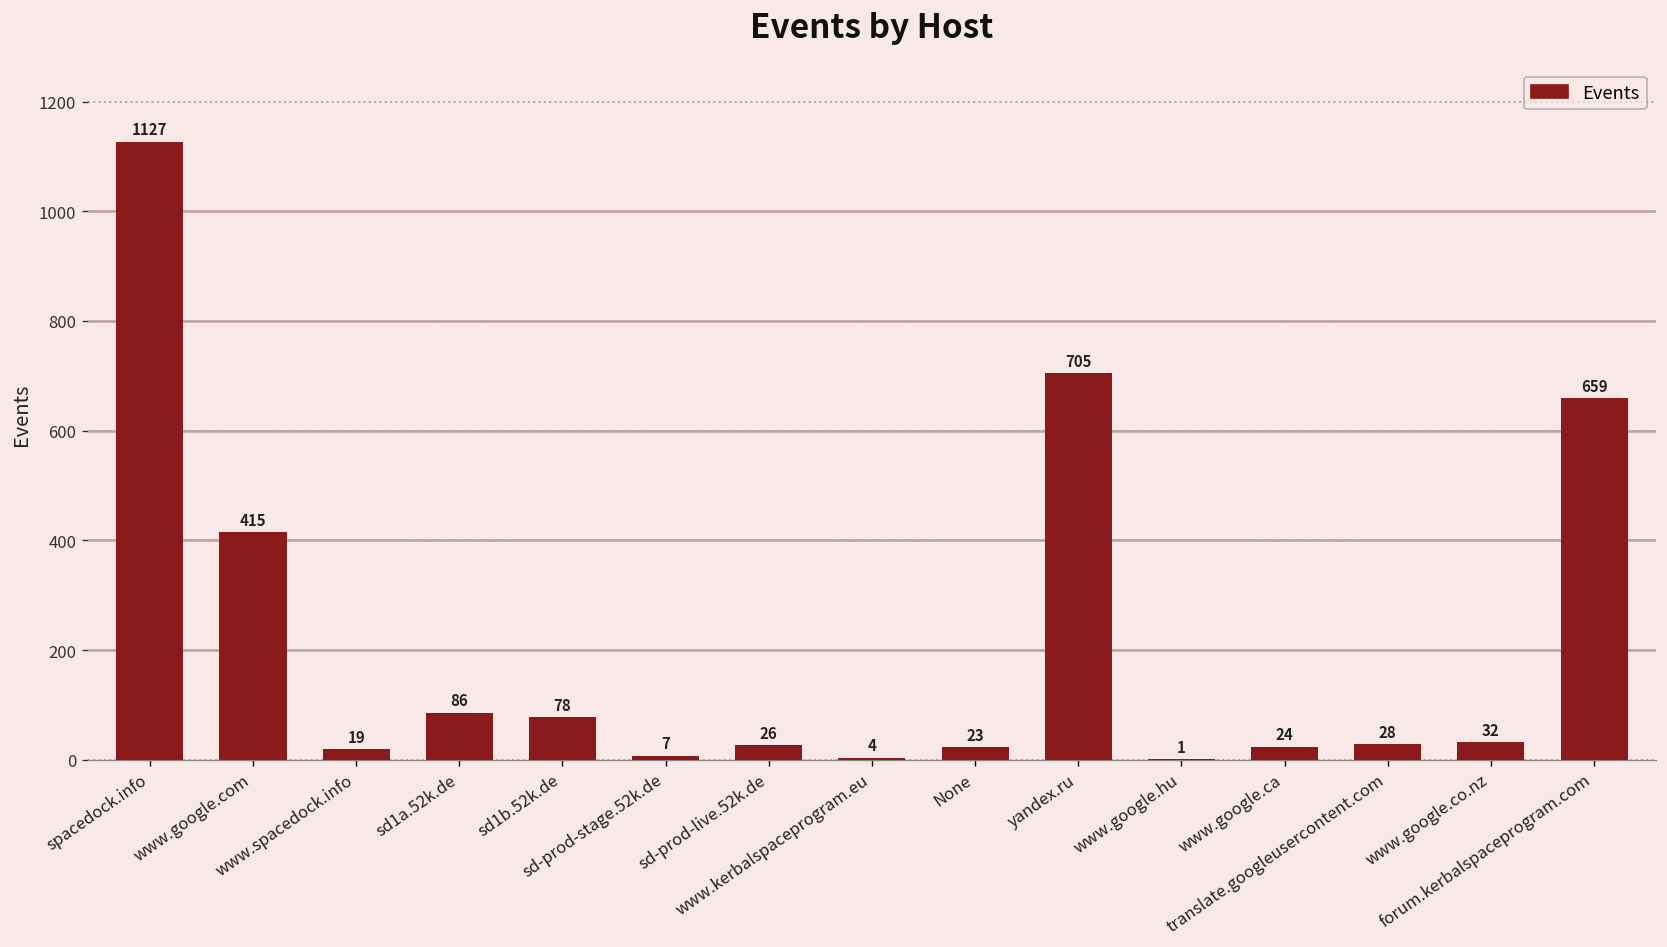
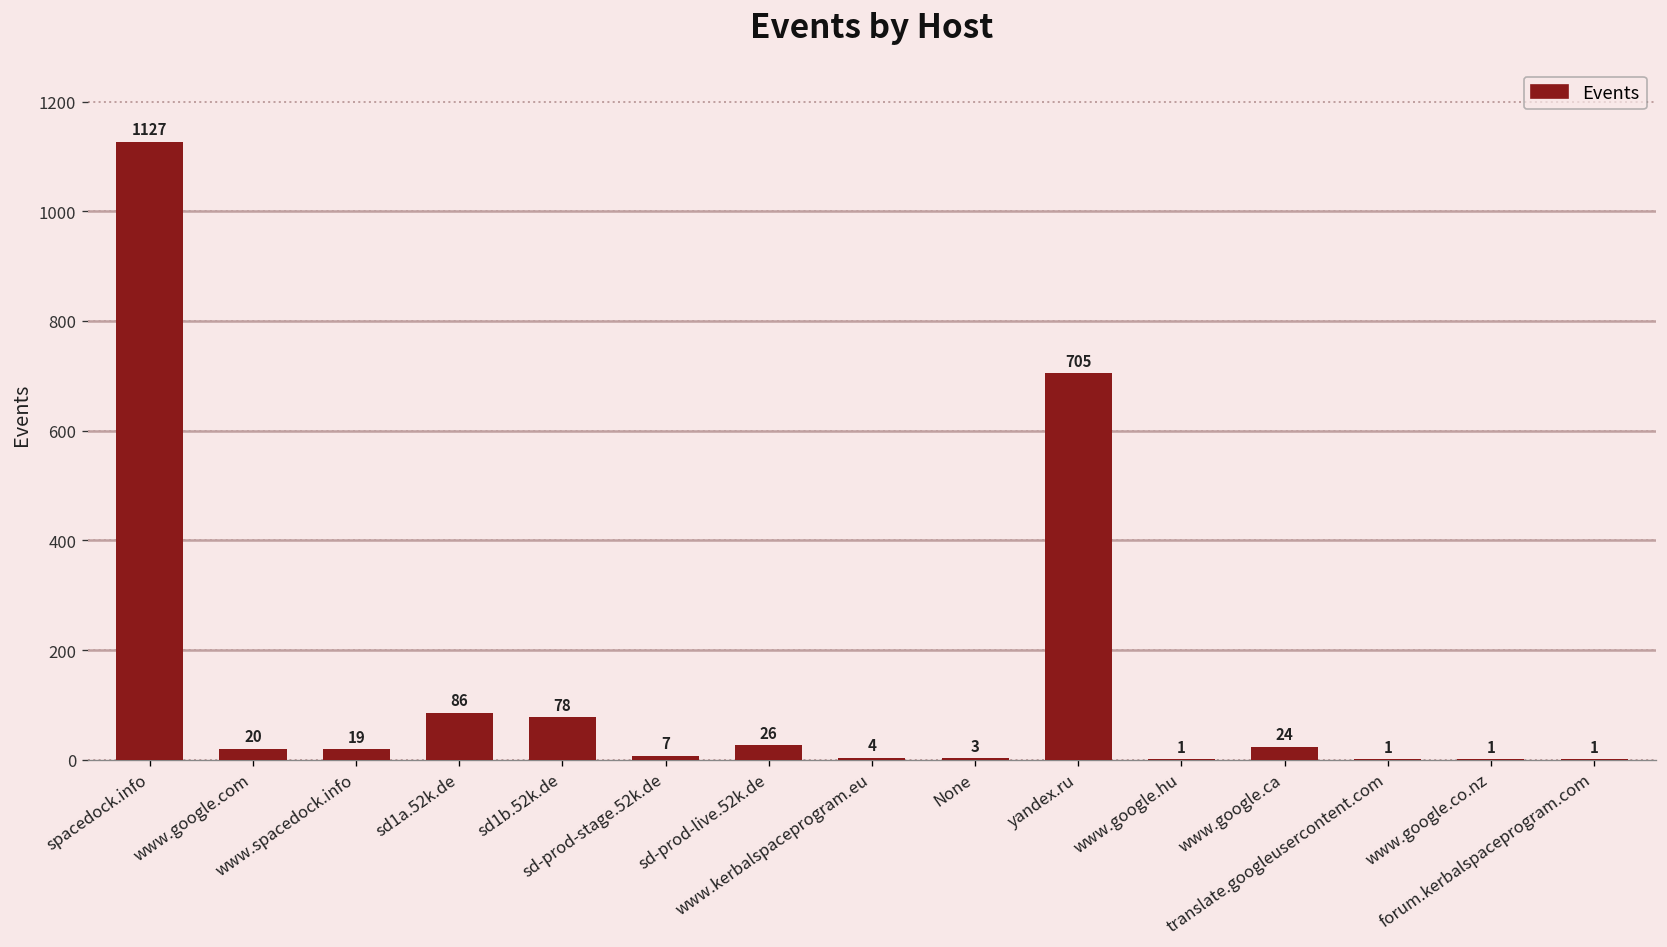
  {
    "spacedock.info": 1127,
-   "www.google.com": 415,
+   "www.google.com": 20,
    "www.spacedock.info": 19,
    "sd1a.52k.de": 86,
    "sd1b.52k.de": 78,
    "sd-prod-stage.52k.de": 7,
    "sd-prod-live.52k.de": 26,
    "www.kerbalspaceprogram.eu": 4,
-   "None": 23,
+   "None": 3,
    "yandex.ru": 705,
    "www.google.hu": 1,
    "www.google.ca": 24,
-   "translate.googleusercontent.com": 28,
-   "www.google.co.nz": 32,
-   "forum.kerbalspaceprogram.com": 659
+   "translate.googleusercontent.com": 1,
+   "www.google.co.nz": 1,
+   "forum.kerbalspaceprogram.com": 1
  }
